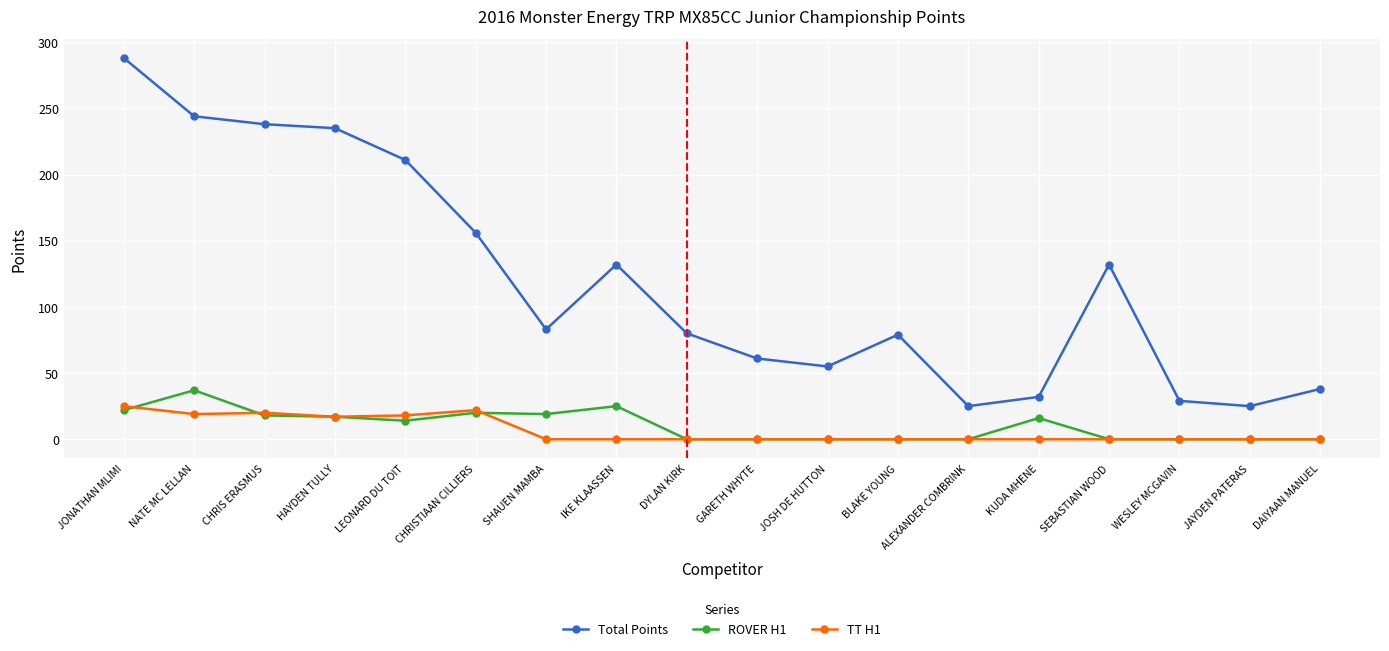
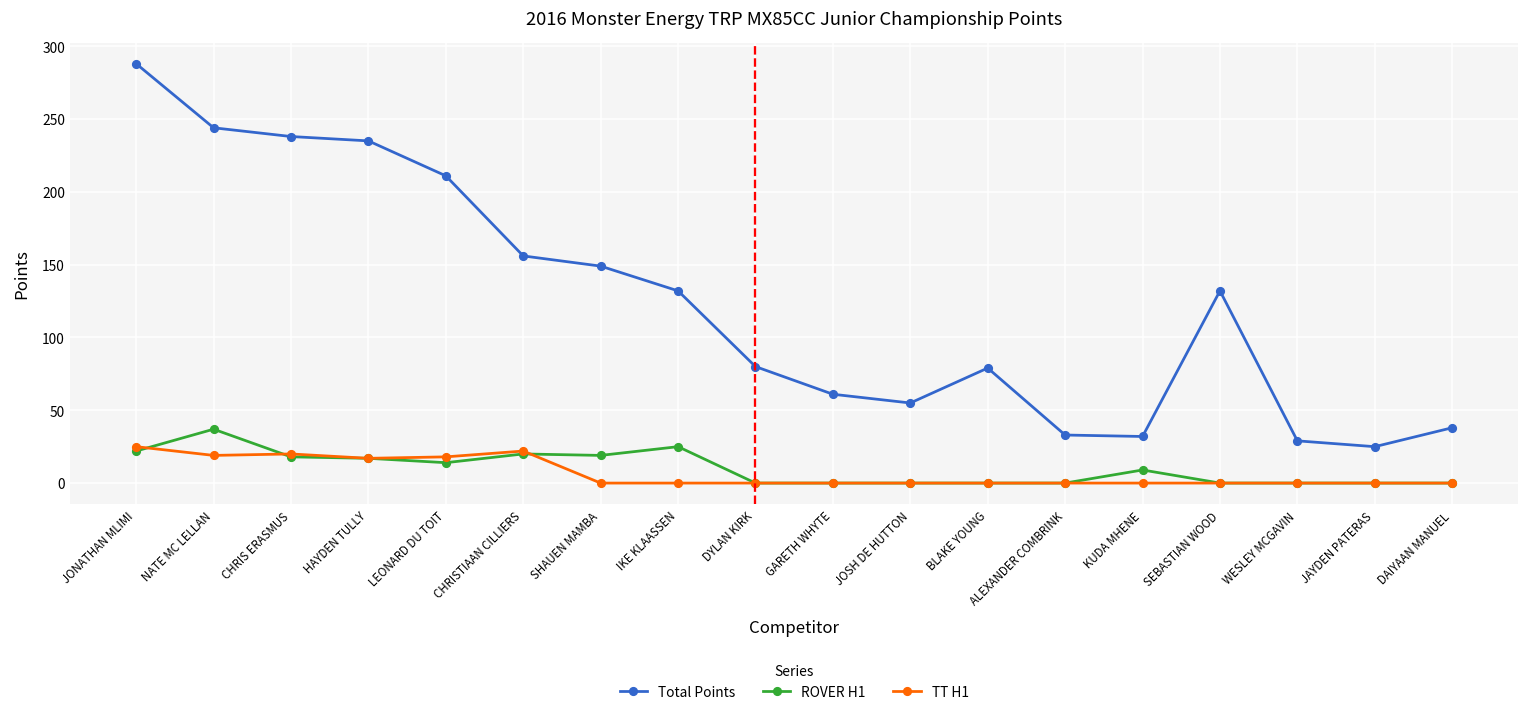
  {
    "Total Points": {
      "JONATHAN MLIMI": 288,
      "NATE MC LELLAN": 244,
      "CHRIS ERASMUS": 238,
      "HAYDEN TULLY": 235,
      "LEONARD DU TOIT": 211,
      "CHRISTIAAN CILLIERS": 156,
-     "SHAUEN MAMBA": 83,
+     "SHAUEN MAMBA": 149,
      "IKE KLAASSEN": 132,
      "DYLAN KIRK": 80,
      "GARETH WHYTE": 61,
      "JOSH DE HUTTON": 55,
      "BLAKE YOUNG": 79,
-     "ALEXANDER COMBRINK": 25,
+     "ALEXANDER COMBRINK": 33,
      "KUDA MHENE": 32,
      "SEBASTIAN WOOD": 132,
      "WESLEY MCGAVIN": 29,
      "JAYDEN PATERAS": 25,
      "DAIYAAN MANUEL": 38
    },
    "ROVER H1": {
      "JONATHAN MLIMI": 22,
      "NATE MC LELLAN": 37,
      "CHRIS ERASMUS": 18,
      "LEONARD DU TOIT": 14,
      "CHRISTIAAN CILLIERS": 20,
      "SHAUEN MAMBA": 19,
      "IKE KLAASSEN": 25,
-     "KUDA MHENE": 16
+     "KUDA MHENE": 9
    },
    "TT H1": {
      "JONATHAN MLIMI": 25,
      "NATE MC LELLAN": 19,
      "CHRIS ERASMUS": 20,
      "LEONARD DU TOIT": 18,
      "CHRISTIAAN CILLIERS": 22,
      "SHAUEN MAMBA": 0,
      "IKE KLAASSEN": 0,
      "KUDA MHENE": 0
    }
  }
